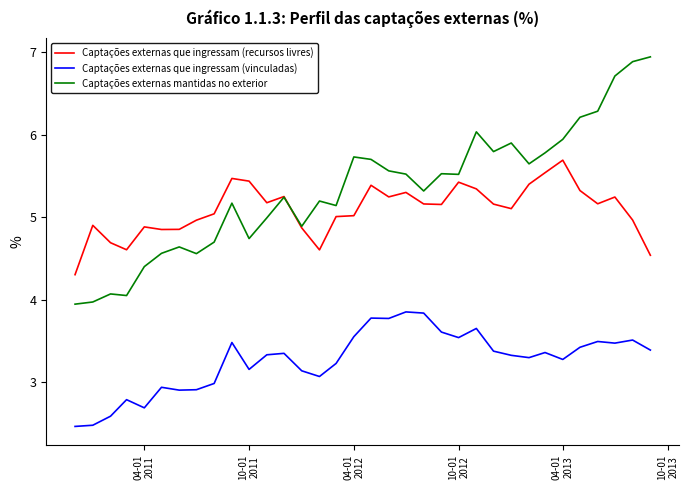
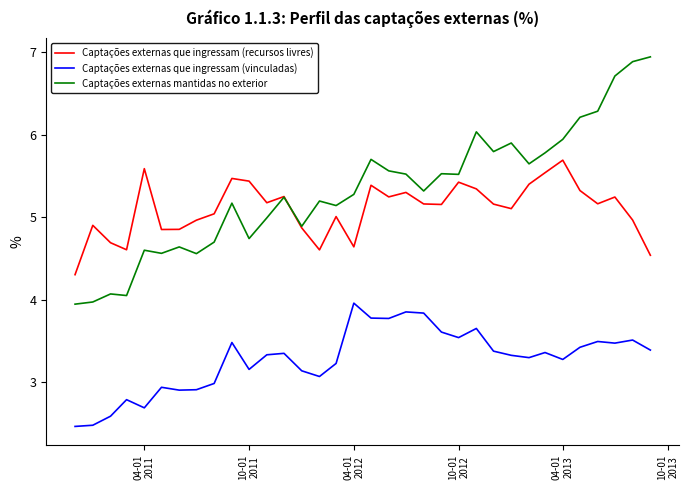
  {
    "Captações externas que ingressam (recursos livres)": {
-     "04-01 2011": 4.9,
+     "04-01 2011": 5.6,
      "10-01 2011": 5.4,
-     "04-01 2012": 5.0,
+     "04-01 2012": 4.6,
      "10-01 2012": 5.4,
      "04-01 2013": 5.7
    },
    "Captações externas que ingressam (vinculadas)": {
      "04-01 2011": 2.7,
      "10-01 2011": 3.2,
-     "04-01 2012": 3.6,
+     "04-01 2012": 4.0,
      "10-01 2012": 3.5,
      "04-01 2013": 3.3
    },
    "Captações externas mantidas no exterior": {
-     "04-01 2011": 4.4,
+     "04-01 2011": 4.6,
      "10-01 2011": 4.7,
-     "04-01 2012": 5.7,
+     "04-01 2012": 5.3,
      "10-01 2012": 5.5,
      "04-01 2013": 5.9
    }
  }
